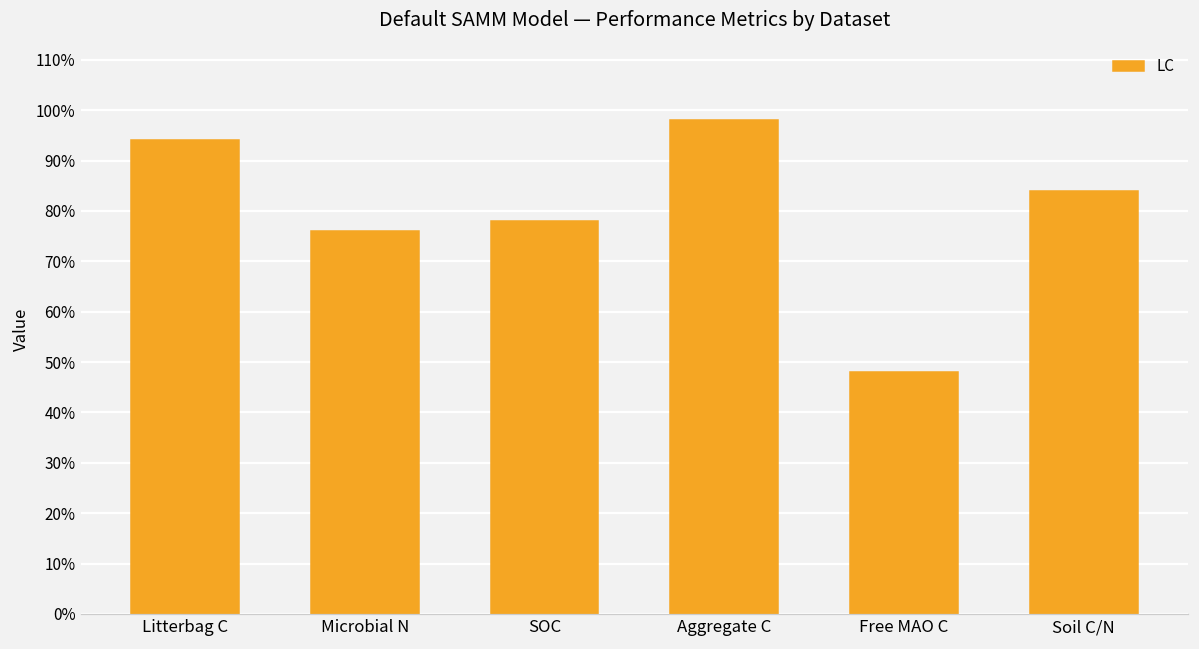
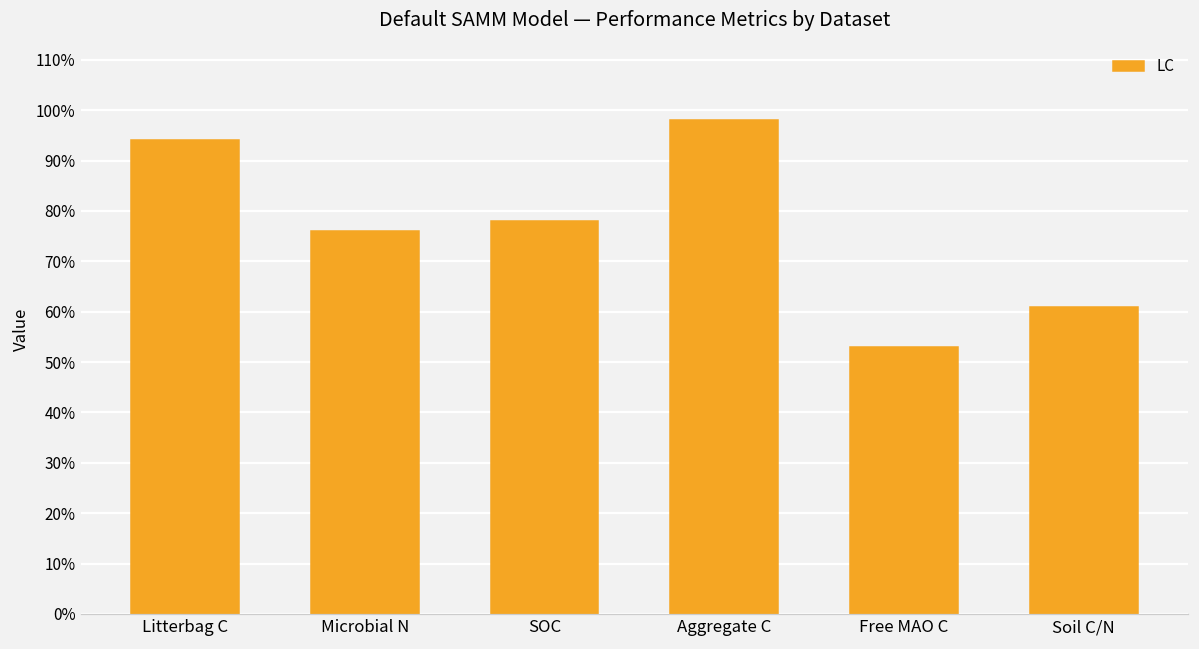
  {
    "Litterbag C": "94%",
    "Microbial N": "76%",
    "SOC": "78%",
    "Aggregate C": "98%",
-   "Free MAO C": "48%",
-   "Soil C/N": "84%"
+   "Free MAO C": "53%",
+   "Soil C/N": "61%"
  }
